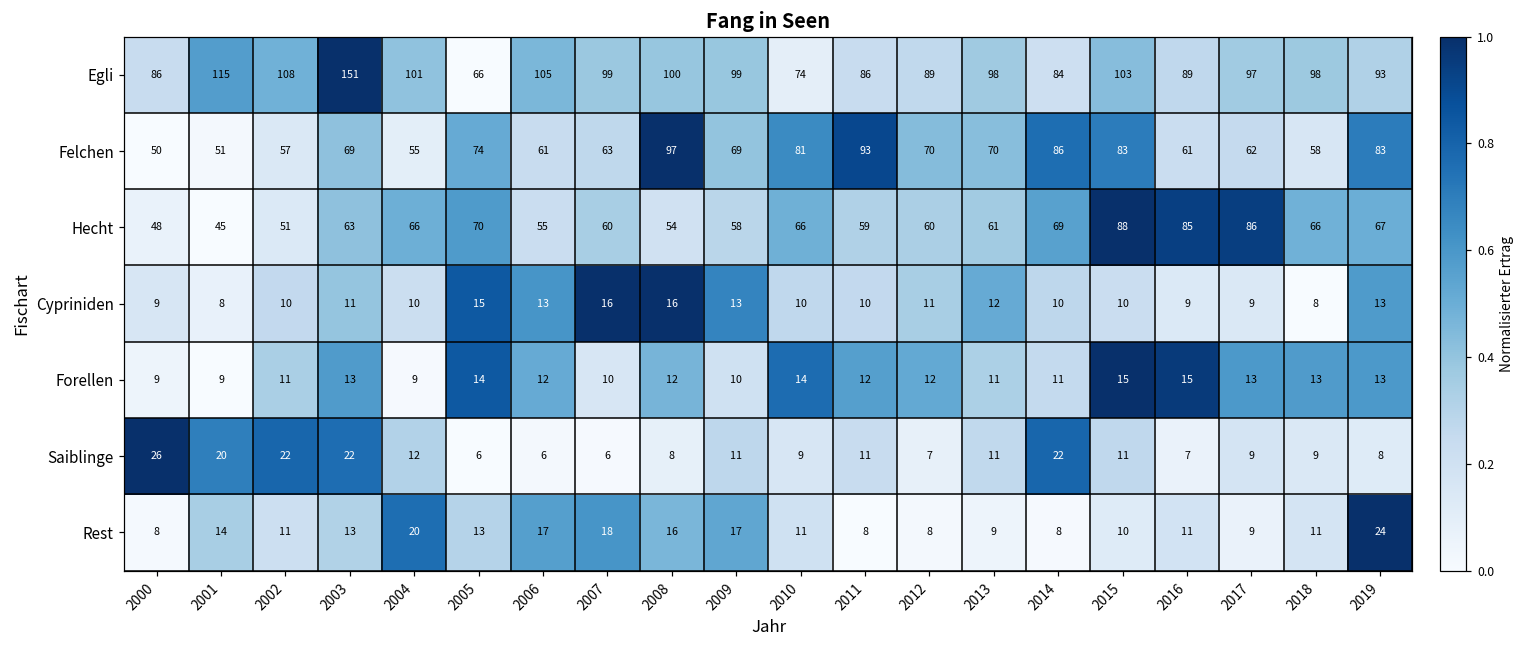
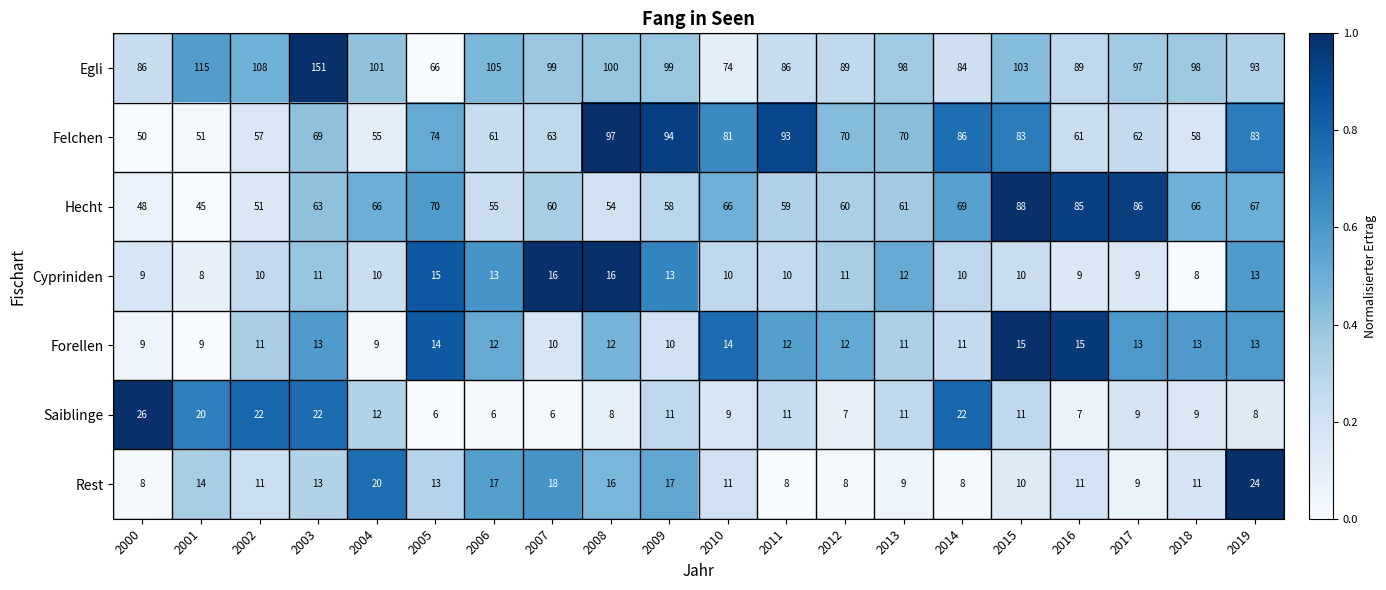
  {
    "Egli": {
      "2000": 86,
      "2001": 115,
      "2002": 108,
      "2003": 151,
      "2004": 101,
      "2005": 66,
      "2006": 105,
      "2007": 99,
      "2008": 100,
      "2009": 99,
      "2010": 74,
      "2011": 86,
      "2012": 89,
      "2013": 98,
      "2014": 84,
      "2015": 103,
      "2016": 89,
      "2017": 97,
      "2018": 98,
      "2019": 93
    },
    "Felchen": {
      "2000": 50,
      "2001": 51,
      "2002": 57,
      "2003": 69,
      "2004": 55,
      "2005": 74,
      "2006": 61,
      "2007": 63,
      "2008": 97,
-     "2009": 69,
+     "2009": 94,
      "2010": 81,
      "2011": 93,
      "2012": 70,
      "2013": 70,
      "2014": 86,
      "2015": 83,
      "2016": 61,
      "2017": 62,
      "2018": 58,
      "2019": 83
    },
    "Hecht": {
      "2000": 48,
      "2001": 45,
      "2002": 51,
      "2003": 63,
      "2004": 66,
      "2005": 70,
      "2006": 55,
      "2007": 60,
      "2008": 54,
      "2009": 58,
      "2010": 66,
      "2011": 59,
      "2012": 60,
      "2013": 61,
      "2014": 69,
      "2015": 88,
      "2016": 85,
      "2017": 86,
      "2018": 66,
      "2019": 67
    },
    "Cypriniden": {
      "2000": 9,
      "2001": 8,
      "2002": 10,
      "2003": 11,
      "2004": 10,
      "2005": 15,
      "2006": 13,
      "2007": 16,
      "2008": 16,
      "2009": 13,
      "2010": 10,
      "2011": 10,
      "2012": 11,
      "2013": 12,
      "2014": 10,
      "2015": 10,
      "2016": 9,
      "2017": 9,
      "2018": 8,
      "2019": 13
    },
    "Forellen": {
      "2000": 9,
      "2001": 9,
      "2002": 11,
      "2003": 13,
      "2004": 9,
      "2005": 14,
      "2006": 12,
      "2007": 10,
      "2008": 12,
      "2009": 10,
      "2010": 14,
      "2011": 12,
      "2012": 12,
      "2013": 11,
      "2014": 11,
      "2015": 15,
      "2016": 15,
      "2017": 13,
      "2018": 13,
      "2019": 13
    },
    "Saiblinge": {
      "2000": 26,
      "2001": 20,
      "2002": 22,
      "2003": 22,
      "2004": 12,
      "2005": 6,
      "2006": 6,
      "2007": 6,
      "2008": 8,
      "2009": 11,
      "2010": 9,
      "2011": 11,
      "2012": 7,
      "2013": 11,
      "2014": 22,
      "2015": 11,
      "2016": 7,
      "2017": 9,
      "2018": 9,
      "2019": 8
    },
    "Rest": {
      "2000": 8,
      "2001": 14,
      "2002": 11,
      "2003": 13,
      "2004": 20,
      "2005": 13,
      "2006": 17,
      "2007": 18,
      "2008": 16,
      "2009": 17,
      "2010": 11,
      "2011": 8,
      "2012": 8,
      "2013": 9,
      "2014": 8,
      "2015": 10,
      "2016": 11,
      "2017": 9,
      "2018": 11,
      "2019": 24
    }
  }
